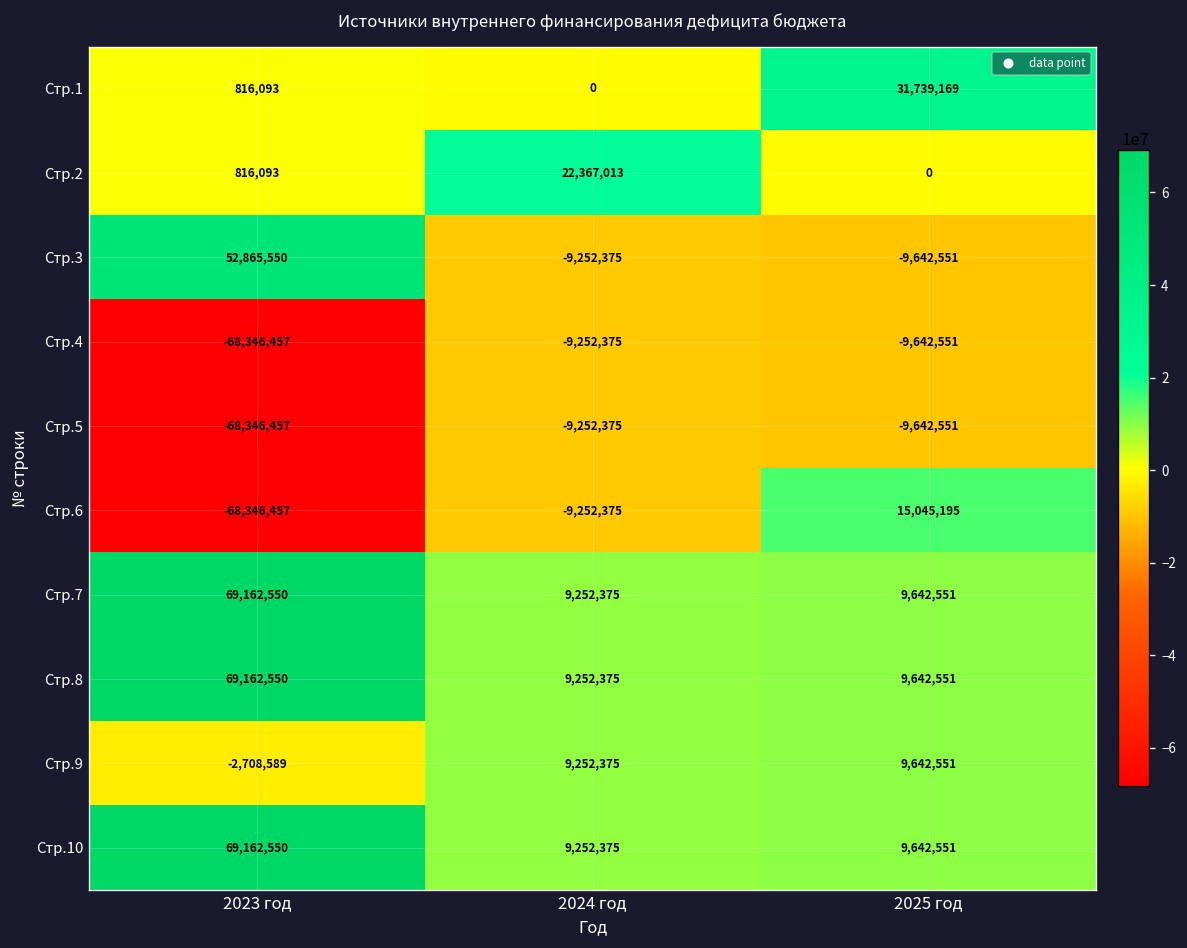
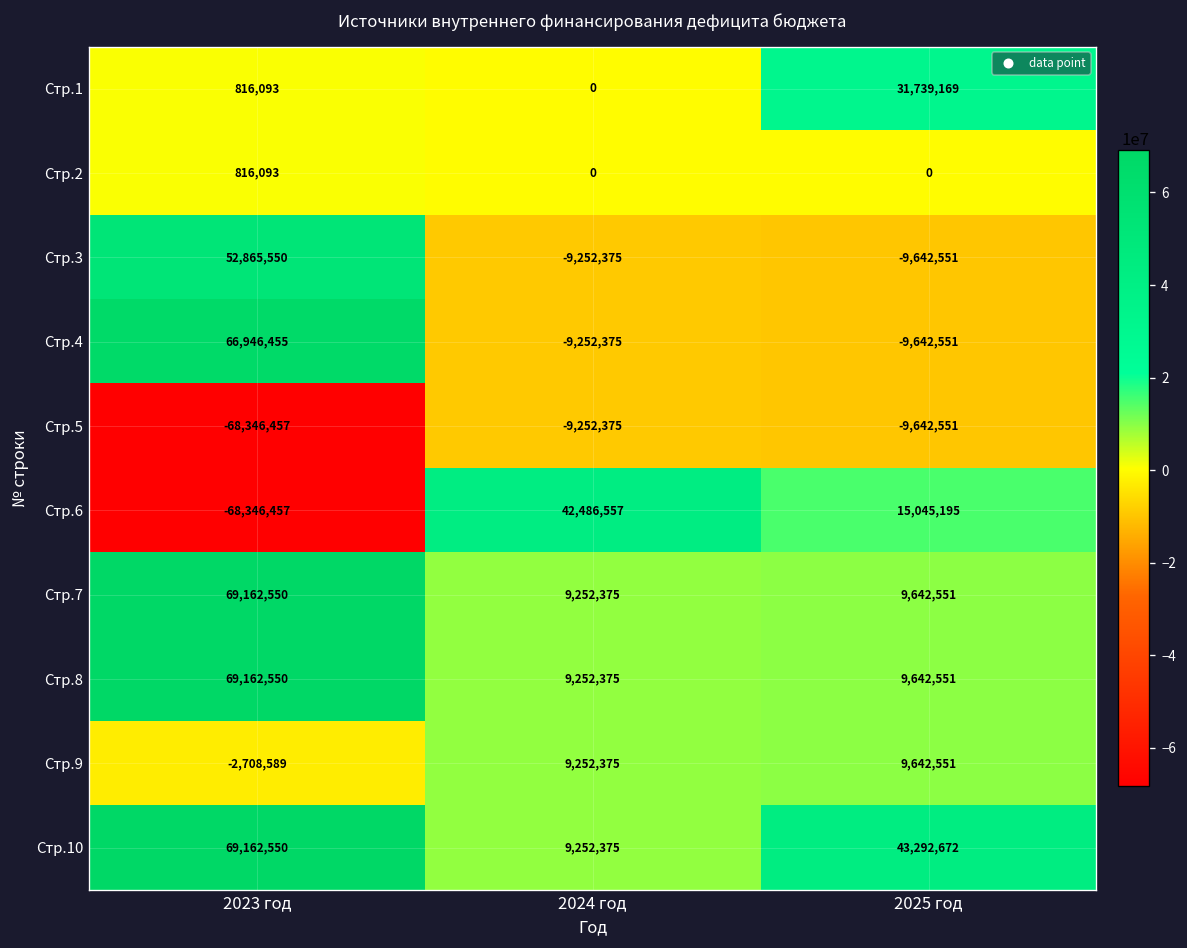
  {
    "Стр.1": {
      "2023 год": "816,093",
      "2024 год": "0",
      "2025 год": "31,739,169"
    },
    "Стр.2": {
      "2023 год": "816,093",
-     "2024 год": "22,367,013",
+     "2024 год": "0",
      "2025 год": "0"
    },
    "Стр.3": {
      "2023 год": "52,865,550",
      "2024 год": "-9,252,375",
      "2025 год": "-9,642,551"
    },
    "Стр.4": {
-     "2023 год": "-68,346,457",
+     "2023 год": "66,946,455",
      "2024 год": "-9,252,375",
      "2025 год": "-9,642,551"
    },
    "Стр.5": {
      "2023 год": "-68,346,457",
      "2024 год": "-9,252,375",
      "2025 год": "-9,642,551"
    },
    "Стр.6": {
      "2023 год": "-68,346,457",
-     "2024 год": "-9,252,375",
+     "2024 год": "42,486,557",
      "2025 год": "15,045,195"
    },
    "Стр.7": {
      "2023 год": "69,162,550",
      "2024 год": "9,252,375",
      "2025 год": "9,642,551"
    },
    "Стр.8": {
      "2023 год": "69,162,550",
      "2024 год": "9,252,375",
      "2025 год": "9,642,551"
    },
    "Стр.9": {
      "2023 год": "-2,708,589",
      "2024 год": "9,252,375",
      "2025 год": "9,642,551"
    },
    "Стр.10": {
      "2023 год": "69,162,550",
      "2024 год": "9,252,375",
-     "2025 год": "9,642,551"
+     "2025 год": "43,292,672"
    }
  }
